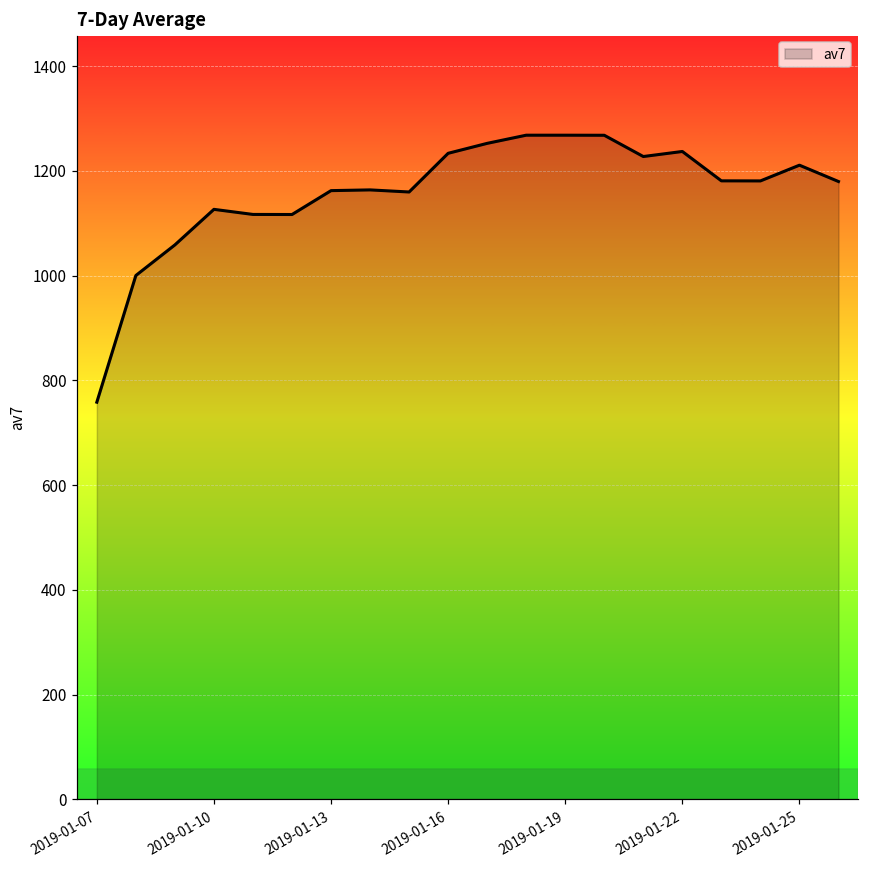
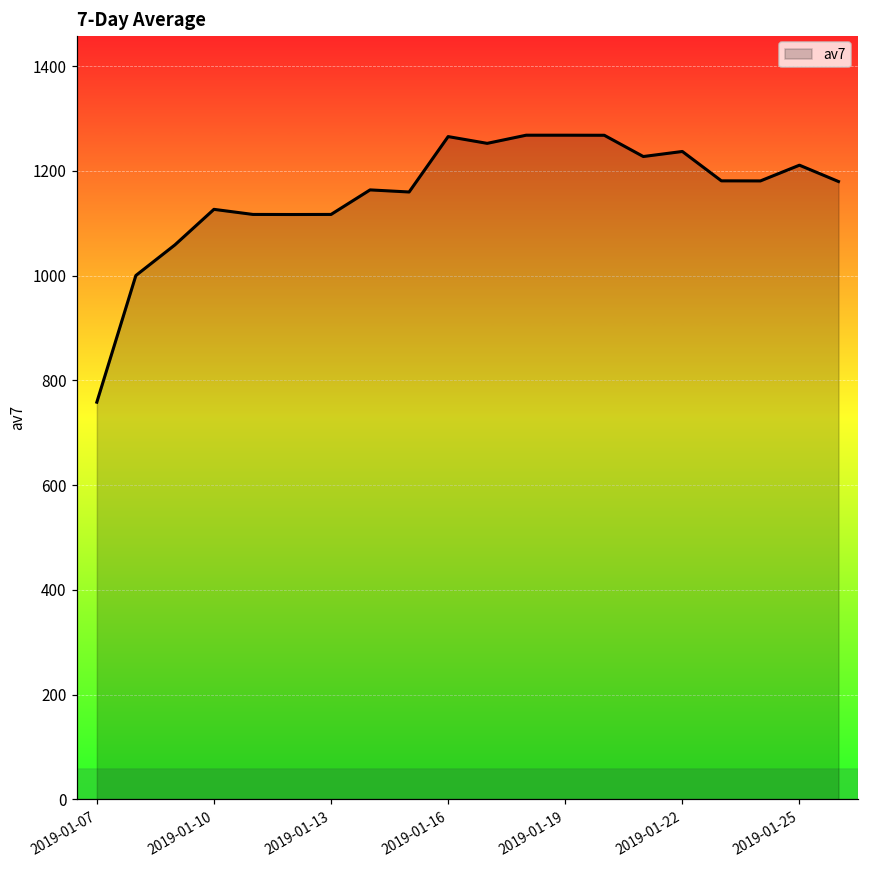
  {
    "2019-01-07": 760,
    "2019-01-10": 1130,
-   "2019-01-13": 1160,
-   "2019-01-16": 1230,
+   "2019-01-13": 1120,
+   "2019-01-16": 1270,
    "2019-01-19": 1270,
    "2019-01-22": 1240,
    "2019-01-25": 1210
  }
